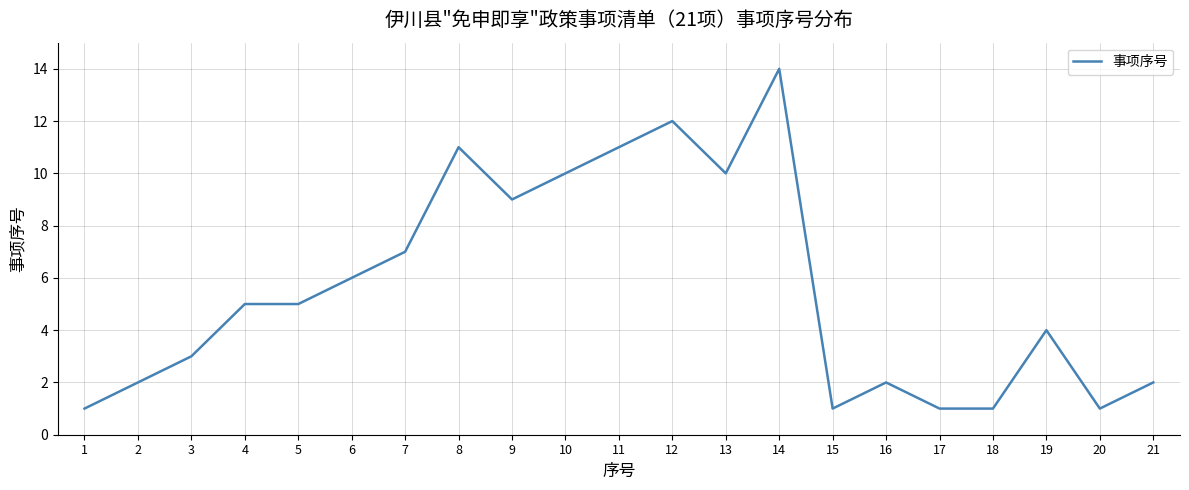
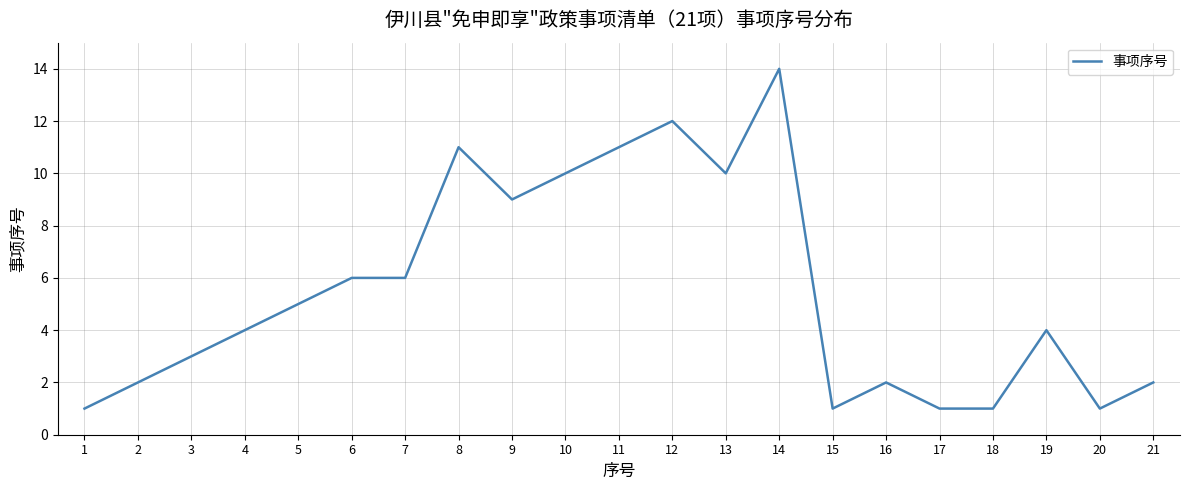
  {
    "1": 1,
    "2": 2,
    "3": 3,
-   "4": 5,
+   "4": 4,
    "5": 5,
    "6": 6,
-   "7": 7,
+   "7": 6,
    "8": 11,
    "9": 9,
    "10": 10,
    "11": 11,
    "12": 12,
    "13": 10,
    "14": 14,
    "15": 1,
    "16": 2,
    "17": 1,
    "18": 1,
    "19": 4,
    "20": 1,
    "21": 2
  }
